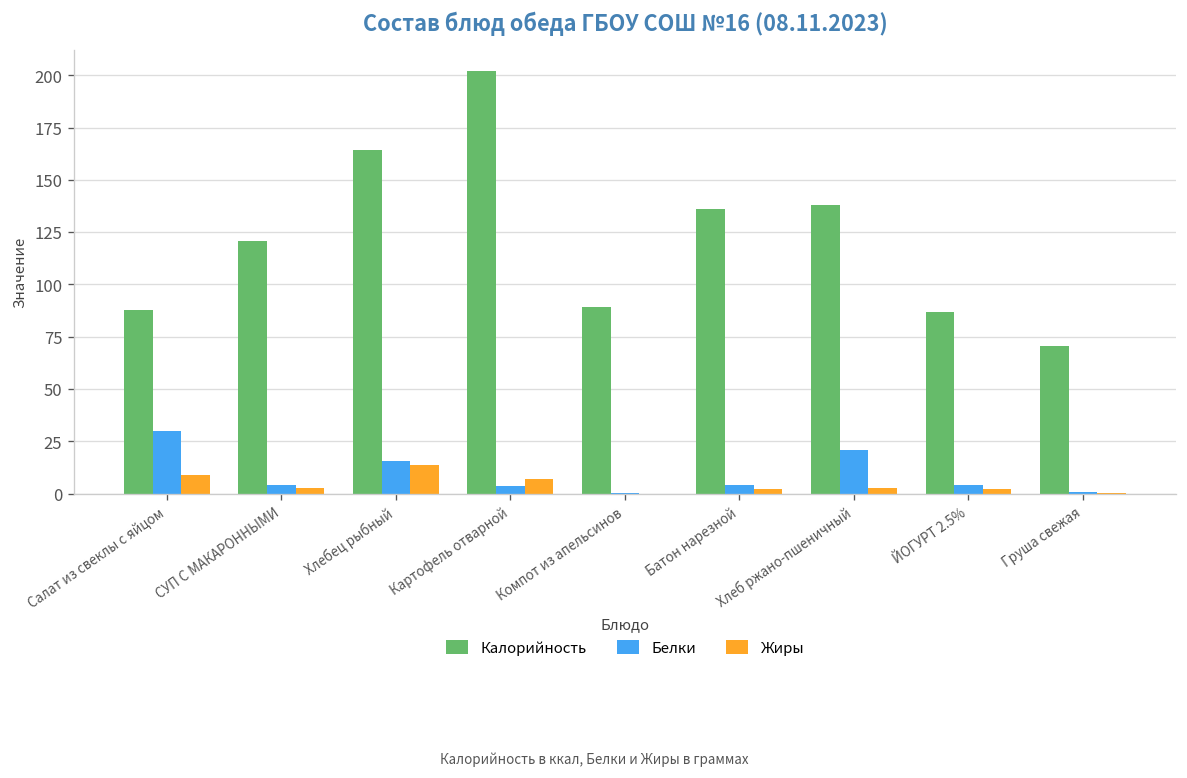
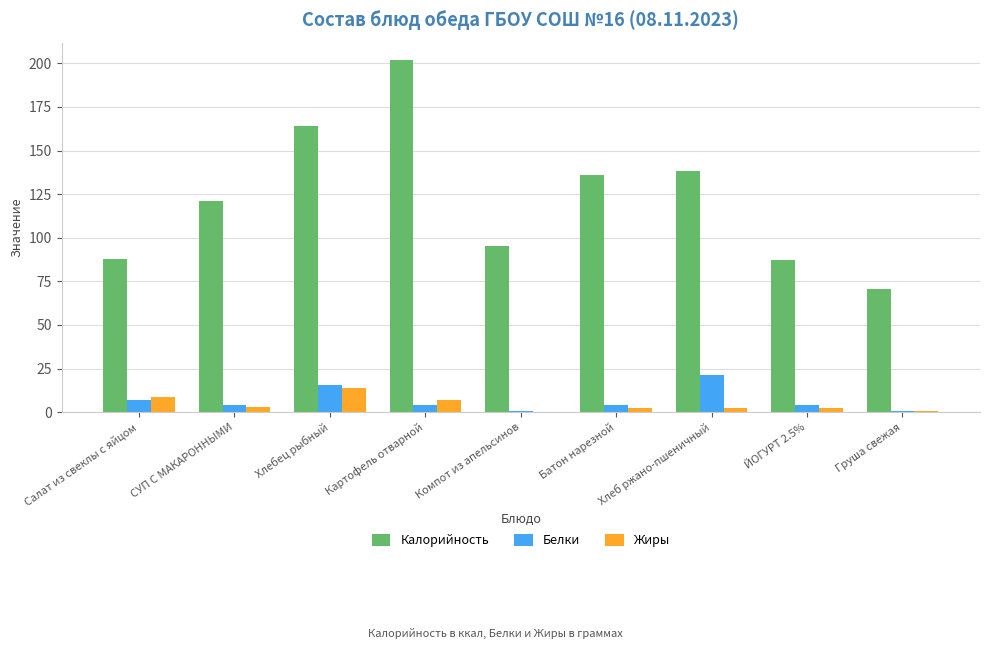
  {
    "Калорийность": {
      "Салат из свеклы с яйцом": 88,
      "СУП С МАКАРОННЫМИ": 121,
      "Хлебец рыбный": 164,
      "Картофель отварной": 202,
-     "Компот из апельсинов": 89,
+     "Компот из апельсинов": 95,
      "Батон нарезной": 136,
      "Хлеб ржано-пшеничный": 138,
      "ЙОГУРТ 2.5%": 87,
      "Груша свежая": 71
    },
    "Белки": {
-     "Салат из свеклы с яйцом": 30,
+     "Салат из свеклы с яйцом": 7,
      "СУП С МАКАРОННЫМИ": 4,
      "Хлебец рыбный": 16,
      "Картофель отварной": 4,
      "Батон нарезной": 4,
      "Хлеб ржано-пшеничный": 21,
      "ЙОГУРТ 2.5%": 4
    },
    "Жиры": {
      "Салат из свеклы с яйцом": 9,
      "СУП С МАКАРОННЫМИ": 3,
      "Хлебец рыбный": 14,
      "Картофель отварной": 7,
      "Батон нарезной": 2,
      "Хлеб ржано-пшеничный": 3,
      "ЙОГУРТ 2.5%": 3
    }
  }
